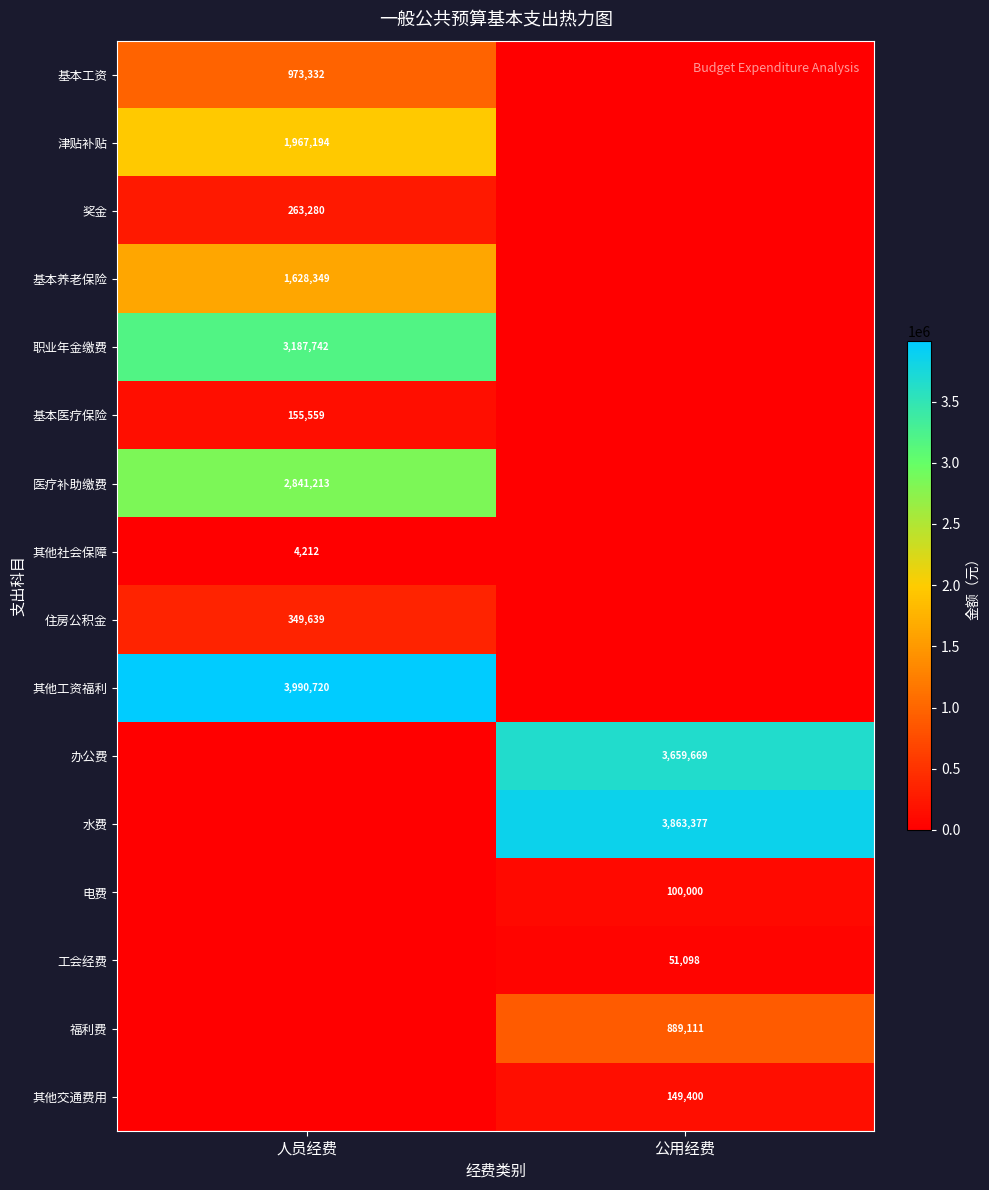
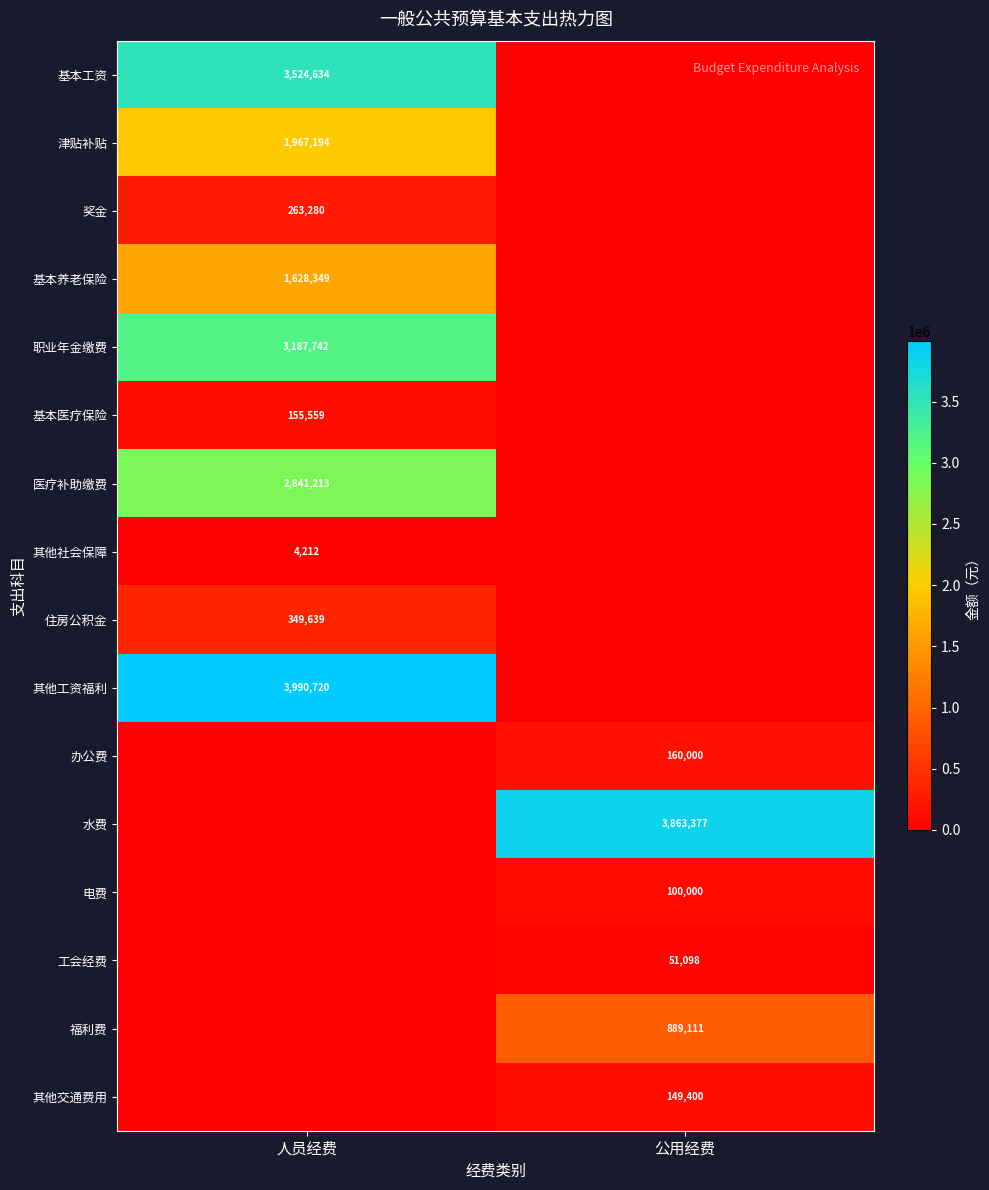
  {
    "基本工资": {
-     "人员经费": "973,332"
+     "人员经费": "3,524,634"
    },
    "津贴补贴": {
      "人员经费": "1,967,194"
    },
    "奖金": {
      "人员经费": "263,280"
    },
    "基本养老保险": {
      "人员经费": "1,628,349"
    },
    "职业年金缴费": {
      "人员经费": "3,187,742"
    },
    "基本医疗保险": {
      "人员经费": "155,559"
    },
    "医疗补助缴费": {
      "人员经费": "2,841,213"
    },
    "其他社会保障": {
      "人员经费": "4,212"
    },
    "住房公积金": {
      "人员经费": "349,639"
    },
    "其他工资福利": {
      "人员经费": "3,990,720"
    },
    "办公费": {
-     "公用经费": "3,659,669"
+     "公用经费": "160,000"
    },
    "水费": {
      "公用经费": "3,863,377"
    },
    "电费": {
      "公用经费": "100,000"
    },
    "工会经费": {
      "公用经费": "51,098"
    },
    "福利费": {
      "公用经费": "889,111"
    },
    "其他交通费用": {
      "公用经费": "149,400"
    }
  }
